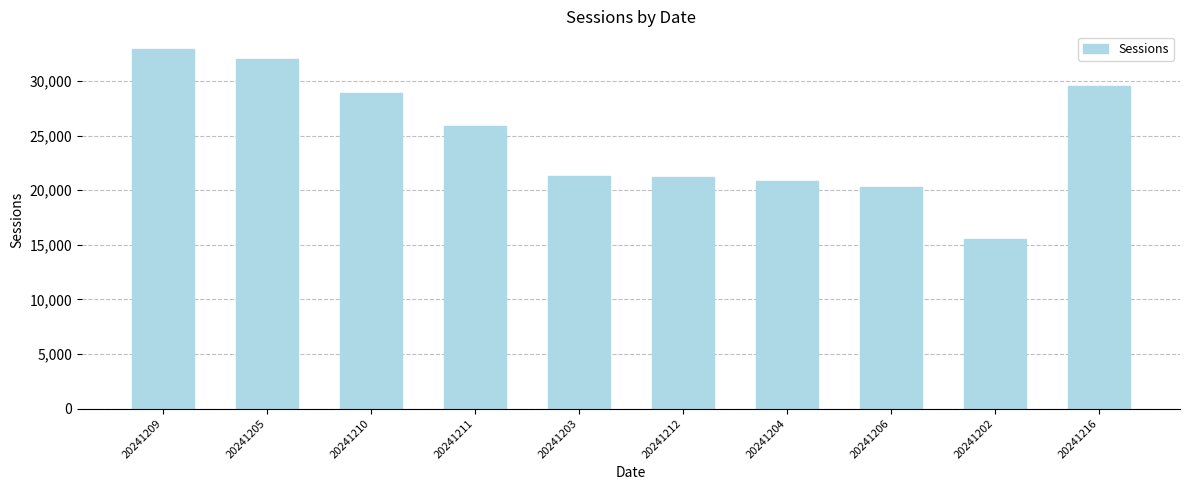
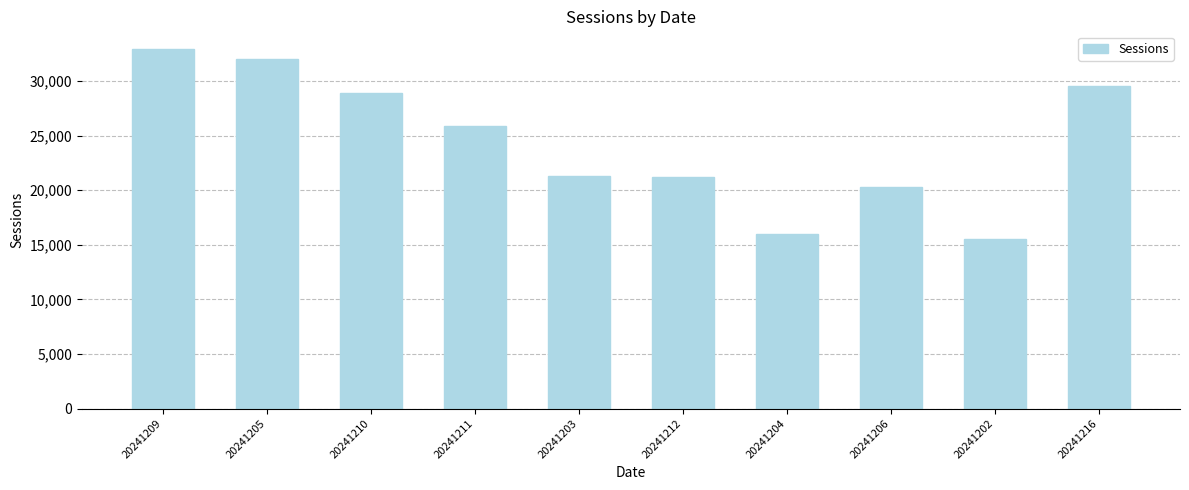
  {
    "20241209": "32,900",
    "20241205": "32,000",
    "20241210": "28,900",
    "20241211": "25,900",
    "20241203": "21,300",
    "20241212": "21,200",
-   "20241204": "20,900",
+   "20241204": "16,000",
    "20241206": "20,300",
    "20241202": "15,500",
    "20241216": "29,500"
  }
